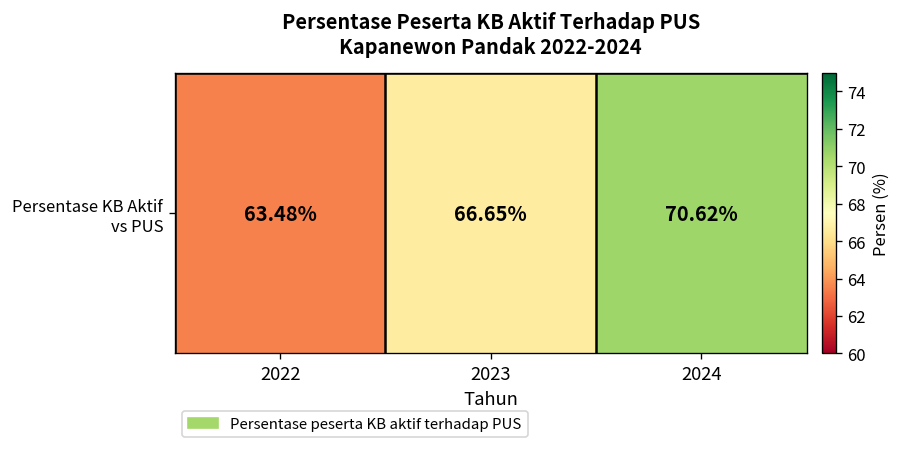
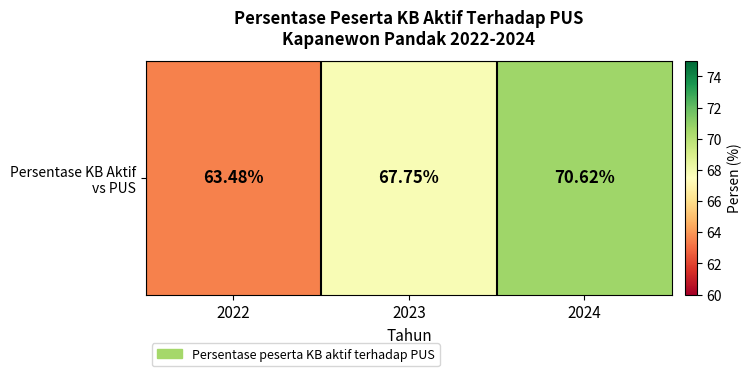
  {
    "Persentase KB Aktif vs PUS": {
      "2022": "63.48%",
-     "2023": "66.65%",
+     "2023": "67.75%",
      "2024": "70.62%"
    }
  }
